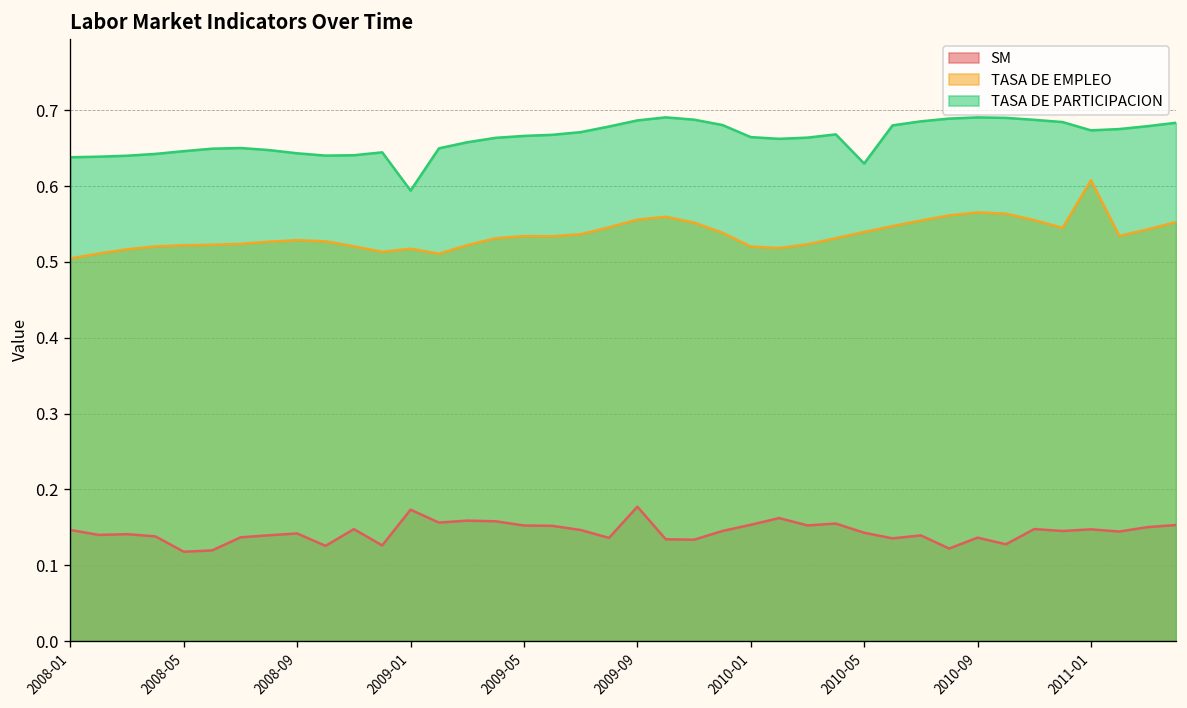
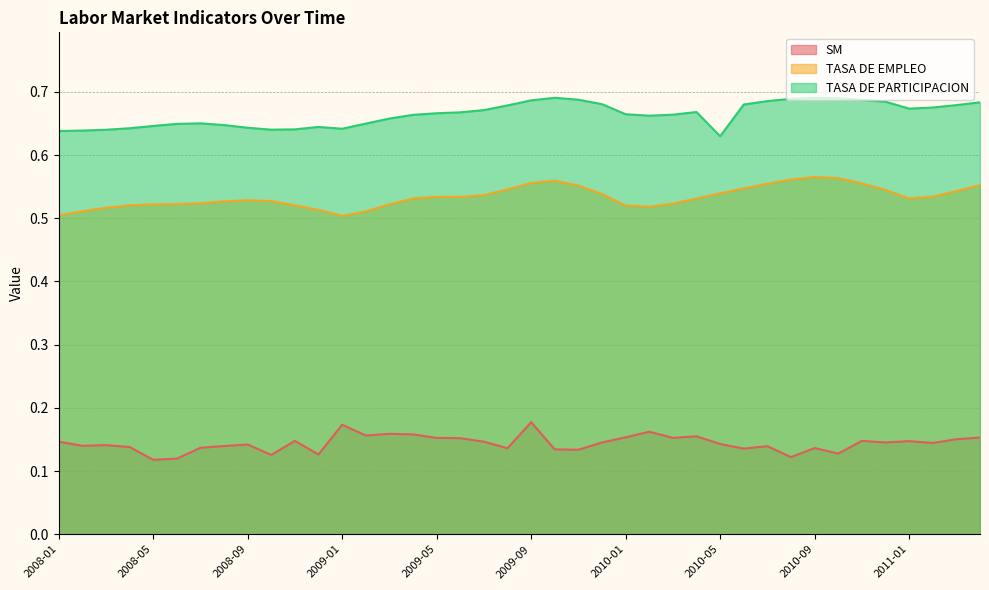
  {
    "SM": {
      "2008-01": 0.15,
      "2008-05": 0.12,
      "2008-09": 0.14,
      "2009-01": 0.17,
      "2009-05": 0.15,
      "2009-09": 0.18,
      "2010-01": 0.15,
      "2010-05": 0.14,
      "2010-09": 0.14,
      "2011-01": 0.15
    },
    "TASA DE EMPLEO": {
      "2008-01": 0.50,
      "2008-05": 0.52,
      "2008-09": 0.53,
-     "2009-01": 0.52,
+     "2009-01": 0.50,
      "2009-05": 0.53,
      "2009-09": 0.56,
      "2010-01": 0.52,
      "2010-05": 0.54,
      "2010-09": 0.57,
-     "2011-01": 0.61
+     "2011-01": 0.53
    },
    "TASA DE PARTICIPACION": {
      "2008-01": 0.64,
      "2008-05": 0.65,
      "2008-09": 0.64,
-     "2009-01": 0.59,
+     "2009-01": 0.64,
      "2009-05": 0.67,
      "2009-09": 0.69,
      "2010-01": 0.66,
      "2010-05": 0.63,
      "2011-01": 0.67
    }
  }
